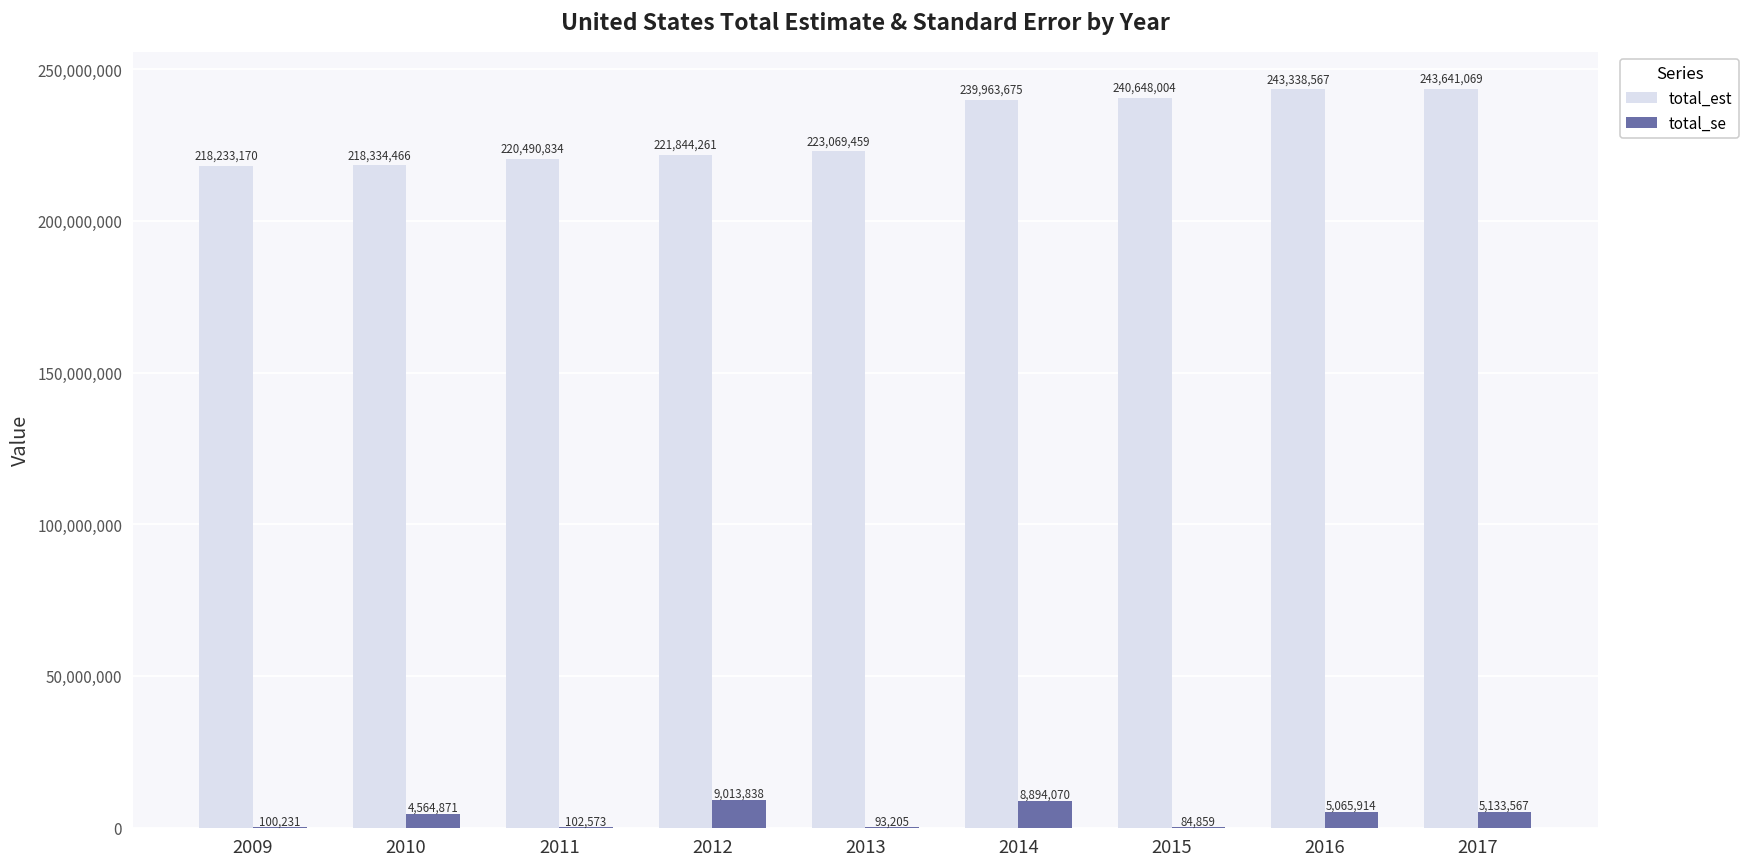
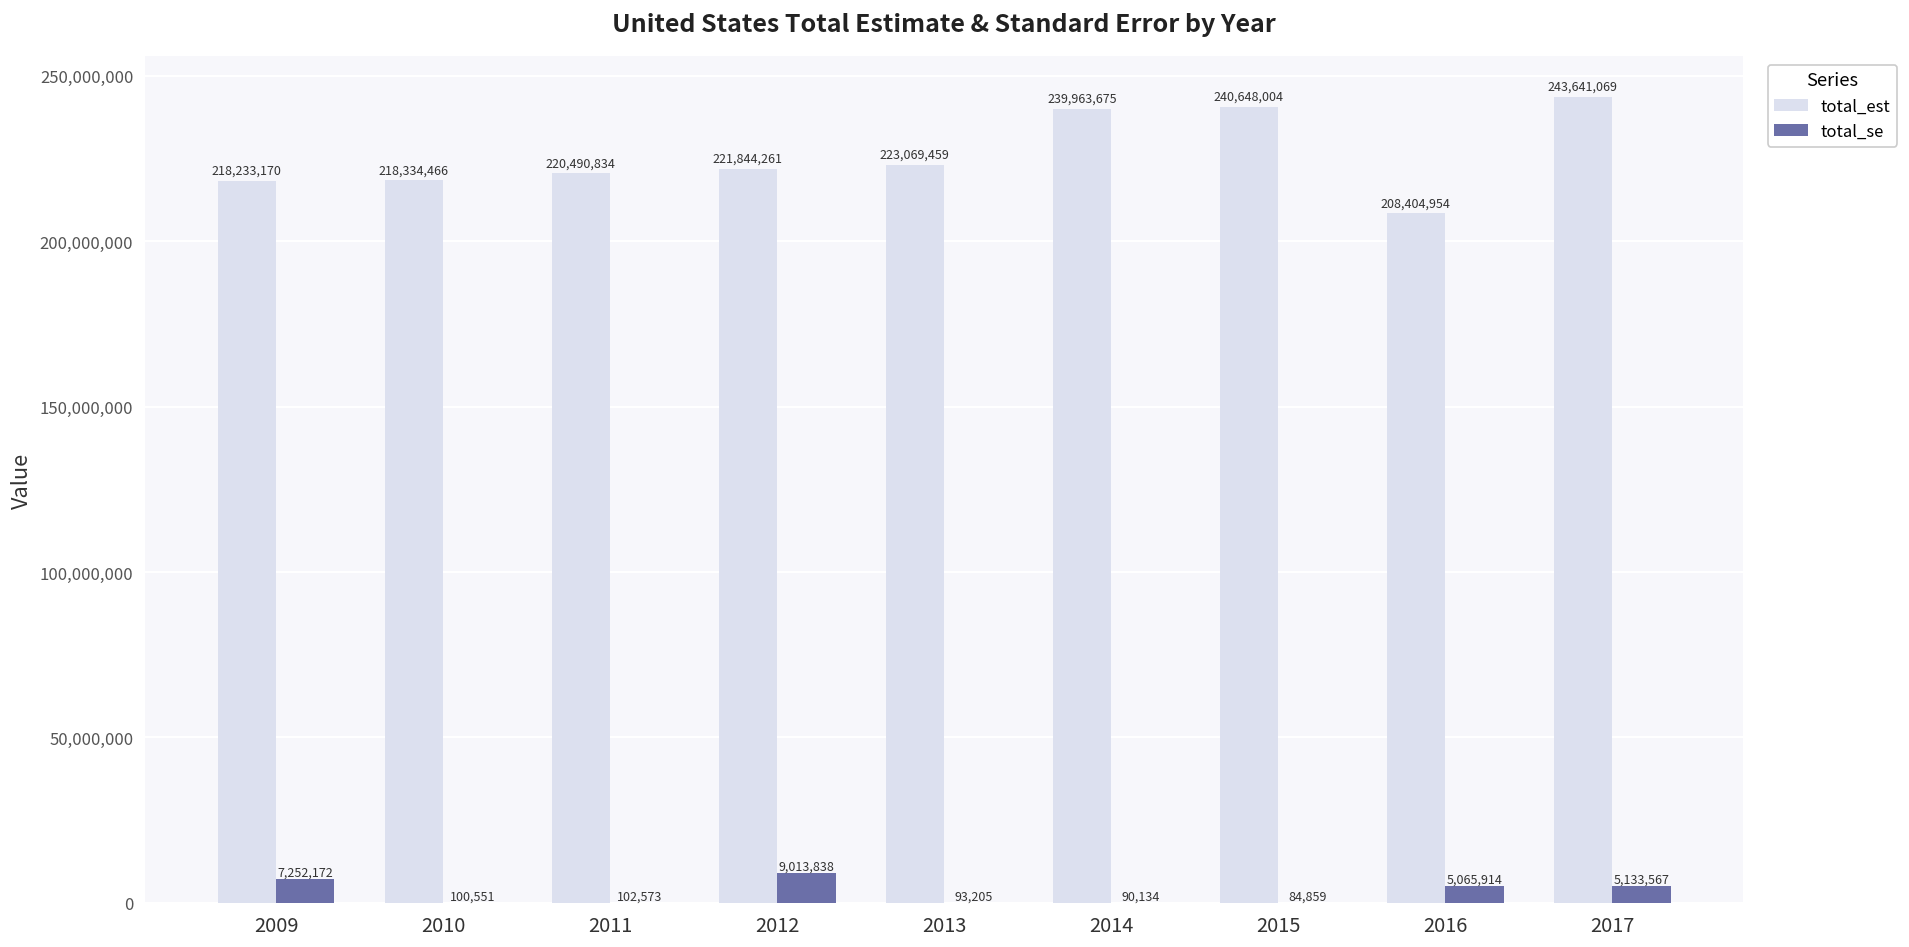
  {
    "total_est": {
      "2009": "218,233,170",
      "2010": "218,334,466",
      "2011": "220,490,834",
      "2012": "221,844,261",
      "2013": "223,069,459",
      "2014": "239,963,675",
      "2015": "240,648,004",
-     "2016": "243,338,567",
+     "2016": "208,404,954",
      "2017": "243,641,069"
    },
    "total_se": {
-     "2009": "100,231",
-     "2010": "4,564,871",
+     "2009": "7,252,172",
+     "2010": "100,551",
      "2011": "102,573",
      "2012": "9,013,838",
      "2013": "93,205",
-     "2014": "8,894,070",
+     "2014": "90,134",
      "2015": "84,859",
      "2016": "5,065,914",
      "2017": "5,133,567"
    }
  }
